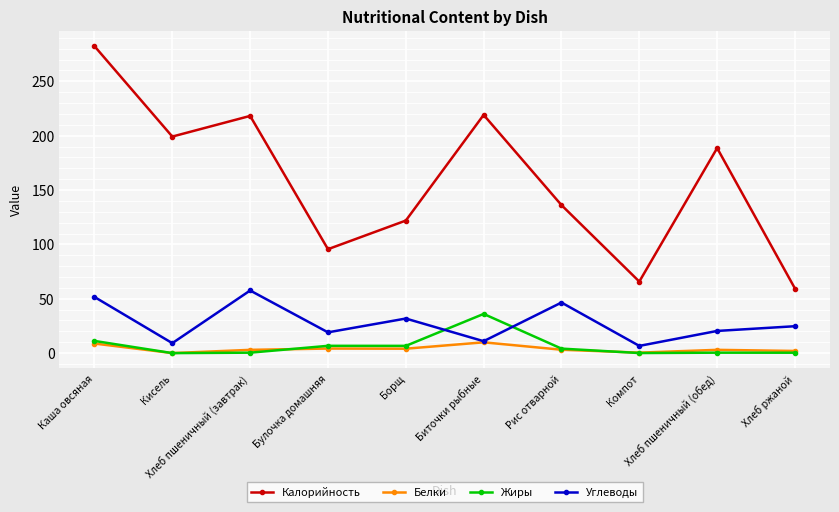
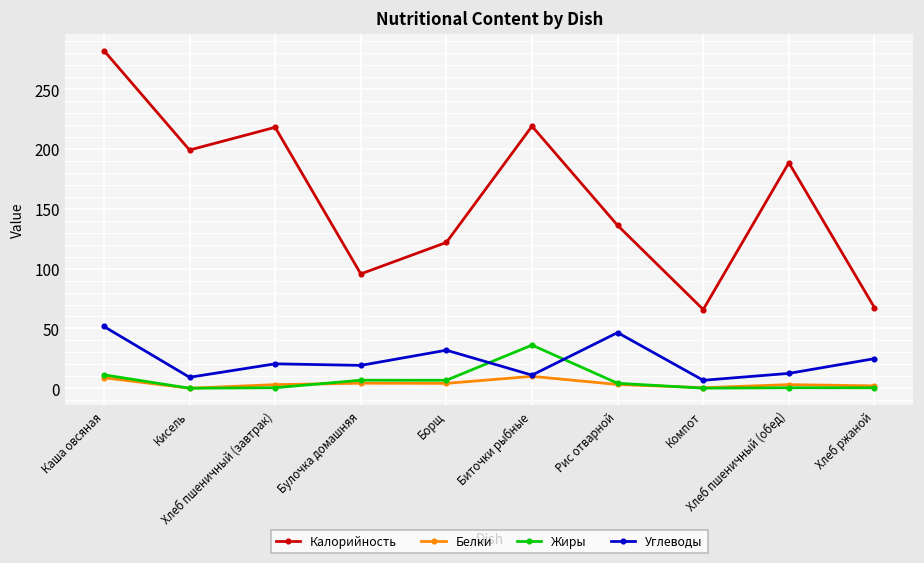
  {
    "Калорийность": {
      "Каша овсяная": 282,
      "Кисель": 199,
      "Хлеб пшеничный (завтрак)": 218,
      "Булочка домашняя": 96,
      "Борщ": 122,
      "Биточки рыбные": 219,
      "Рис отварной": 136,
      "Компот": 66,
      "Хлеб пшеничный (обед)": 189,
-     "Хлеб ржаной": 59
+     "Хлеб ржаной": 67
    },
    "Белки": {
      "Каша овсяная": 9,
      "Хлеб пшеничный (завтрак)": 3,
      "Булочка домашняя": 4,
      "Борщ": 4,
      "Хлеб пшеничный (обед)": 3
    },
    "Жиры": {
      "Каша овсяная": 11,
      "Хлеб пшеничный (завтрак)": 0,
      "Булочка домашняя": 7,
      "Борщ": 7,
      "Биточки рыбные": 36,
      "Хлеб пшеничный (обед)": 0
    },
    "Углеводы": {
      "Каша овсяная": 52,
      "Кисель": 9,
-     "Хлеб пшеничный (завтрак)": 58,
+     "Хлеб пшеничный (завтрак)": 20,
      "Булочка домашняя": 19,
      "Борщ": 32,
      "Рис отварной": 47,
      "Компот": 7,
-     "Хлеб пшеничный (обед)": 20,
+     "Хлеб пшеничный (обед)": 12,
      "Хлеб ржаной": 25
    }
  }
